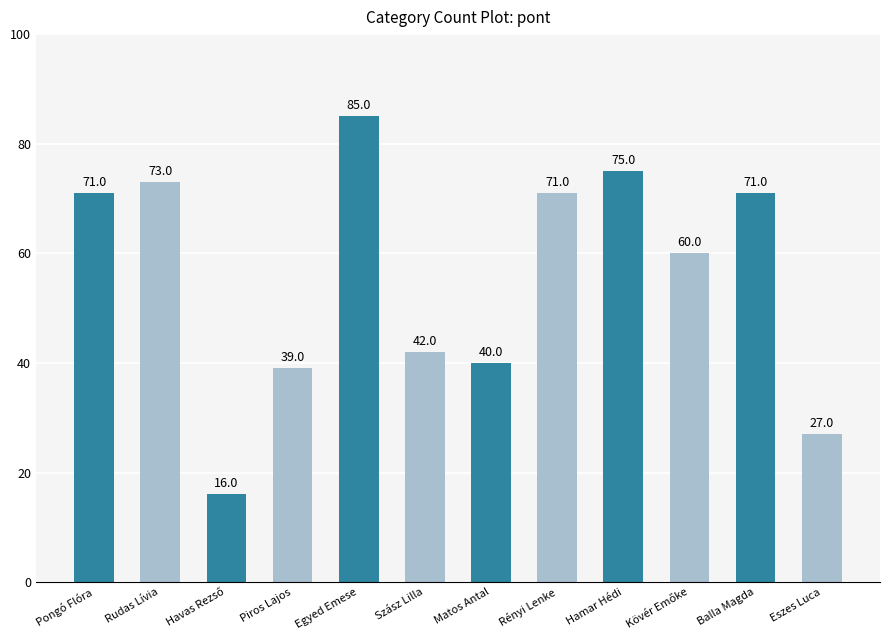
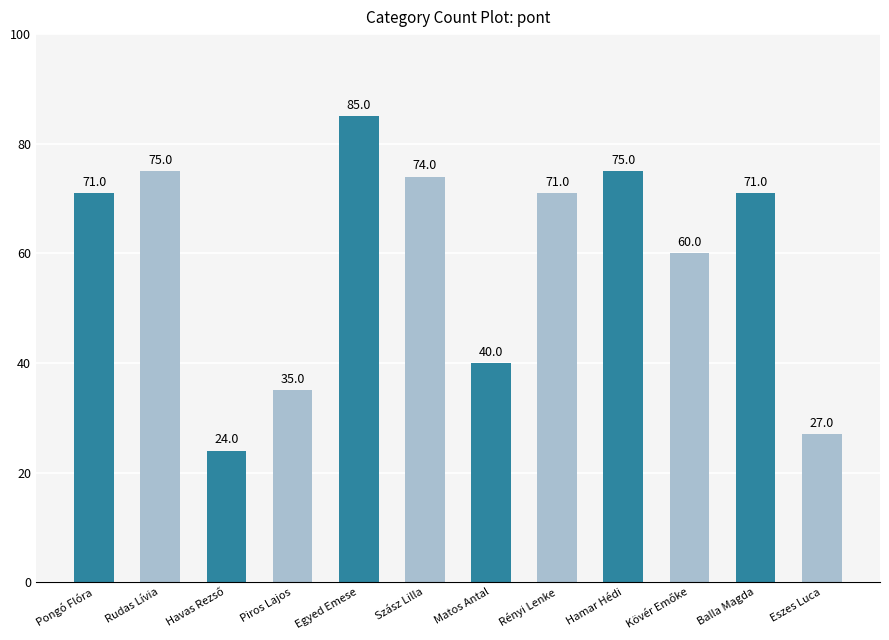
  {
    "Pongó Flóra": 71.0,
-   "Rudas Lívia": 73.0,
-   "Havas Rezső": 16.0,
-   "Piros Lajos": 39.0,
+   "Rudas Lívia": 75.0,
+   "Havas Rezső": 24.0,
+   "Piros Lajos": 35.0,
    "Egyed Emese": 85.0,
-   "Szász Lilla": 42.0,
+   "Szász Lilla": 74.0,
    "Matos Antal": 40.0,
    "Rényi Lenke": 71.0,
    "Hamar Hédi": 75.0,
    "Kövér Emőke": 60.0,
    "Balla Magda": 71.0,
    "Eszes Luca": 27.0
  }
